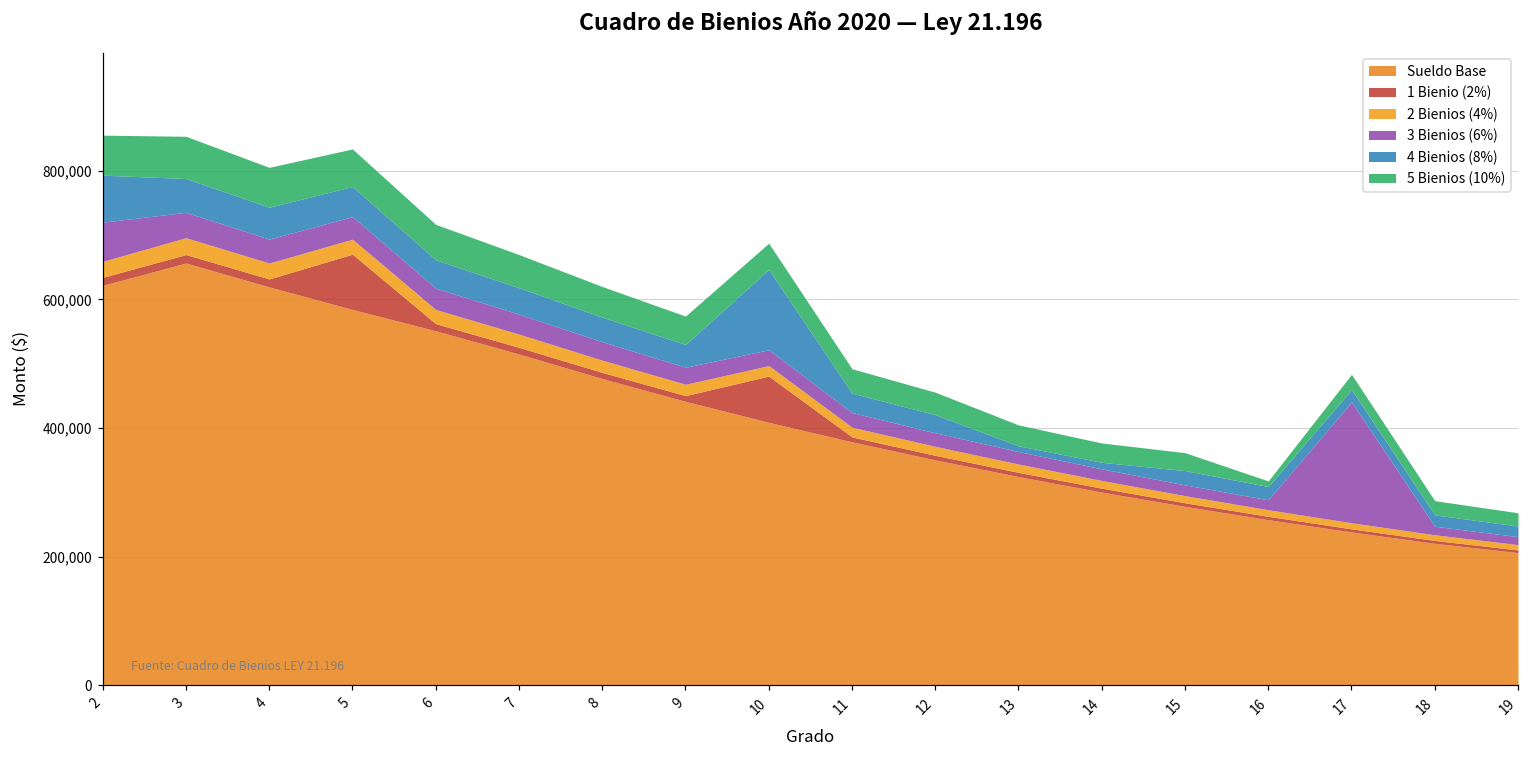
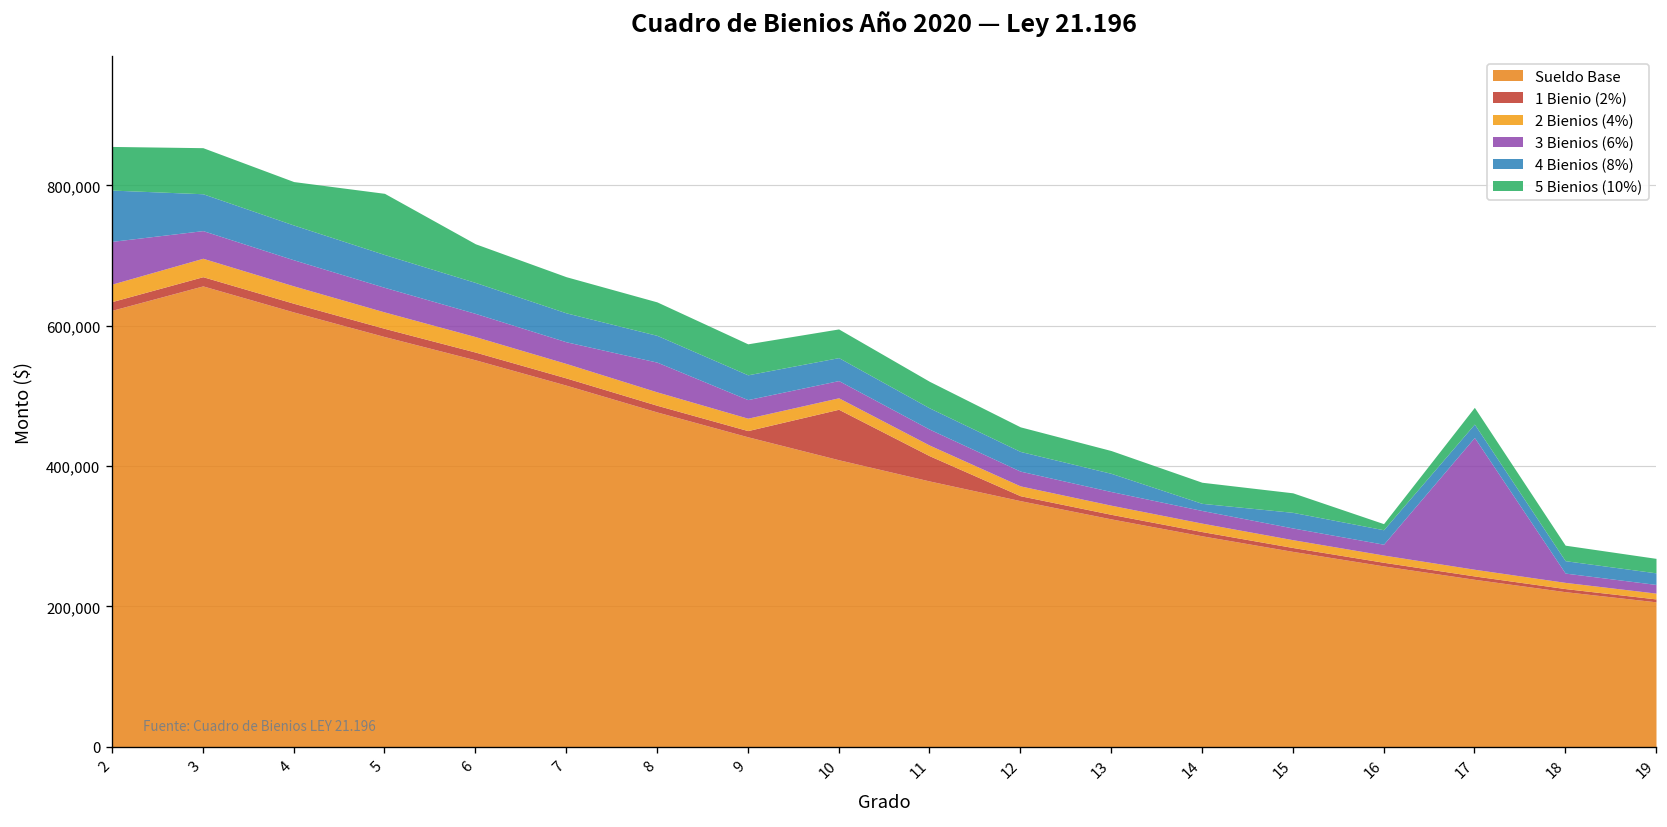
  {
    "1 Bienio (2%)": {
      "2": "10,000",
      "3": "10,000",
      "4": "10,000",
-     "5": "90,000",
+     "5": "10,000",
      "6": "10,000",
      "7": "10,000",
      "8": "10,000",
      "9": "10,000",
      "10": "70,000",
-     "11": "10,000",
+     "11": "40,000",
      "12": "10,000",
      "13": "10,000",
      "14": "10,000",
      "15": "10,000",
      "16": "10,000",
      "17": "0",
      "18": "0"
    },
    "3 Bienios (6%)": {
      "2": "60,000",
      "3": "40,000",
      "4": "40,000",
      "5": "40,000",
      "6": "30,000",
      "7": "30,000",
-     "8": "30,000",
+     "8": "40,000",
      "9": "30,000",
      "10": "20,000",
      "11": "20,000",
      "12": "20,000",
      "13": "20,000",
      "14": "20,000",
      "15": "20,000",
      "16": "20,000",
      "17": "190,000",
      "18": "10,000",
      "19": "10,000"
    },
    "4 Bienios (8%)": {
      "2": "70,000",
      "3": "50,000",
      "4": "50,000",
      "5": "50,000",
      "6": "40,000",
      "7": "40,000",
      "8": "40,000",
      "9": "40,000",
-     "10": "120,000",
+     "10": "30,000",
      "11": "30,000",
      "12": "30,000",
-     "13": "10,000",
+     "13": "30,000",
      "14": "10,000",
      "15": "20,000",
      "16": "20,000",
      "17": "20,000",
      "18": "20,000",
      "19": "20,000"
    },
    "5 Bienios (10%)": {
      "2": "60,000",
      "3": "70,000",
      "4": "60,000",
-     "5": "60,000",
+     "5": "90,000",
      "6": "60,000",
      "7": "50,000",
      "8": "50,000",
      "9": "40,000",
      "10": "40,000",
      "11": "40,000",
      "12": "40,000",
      "13": "30,000",
      "14": "30,000",
      "15": "30,000",
      "16": "10,000",
      "17": "20,000",
      "18": "20,000",
      "19": "20,000"
    }
  }
